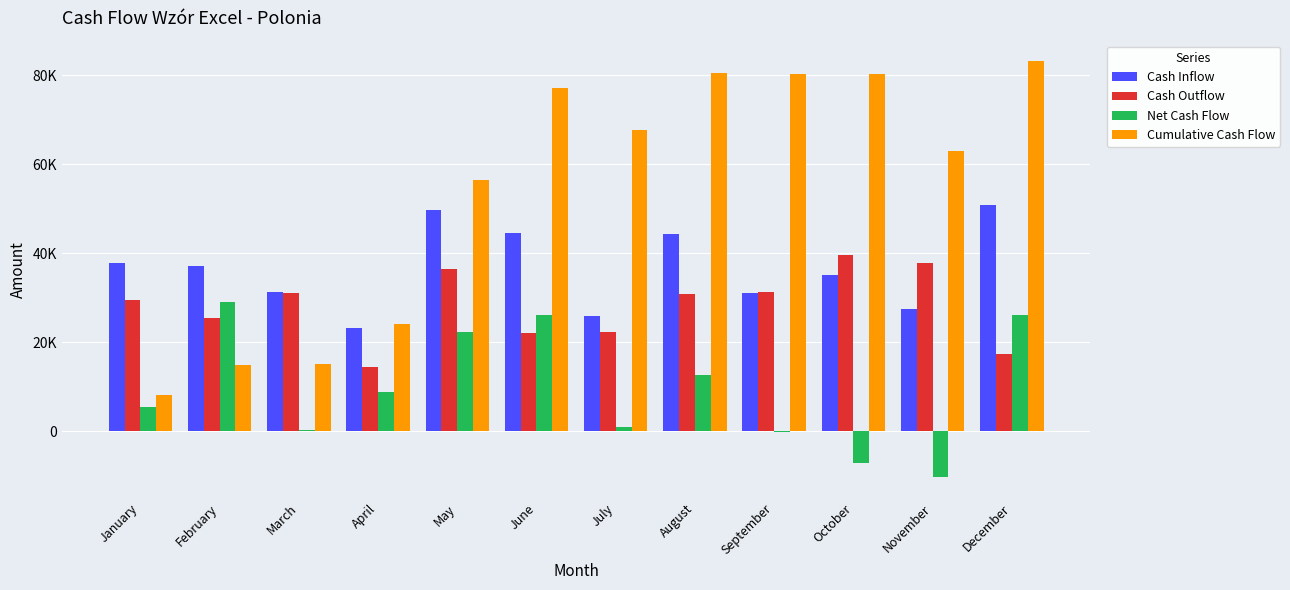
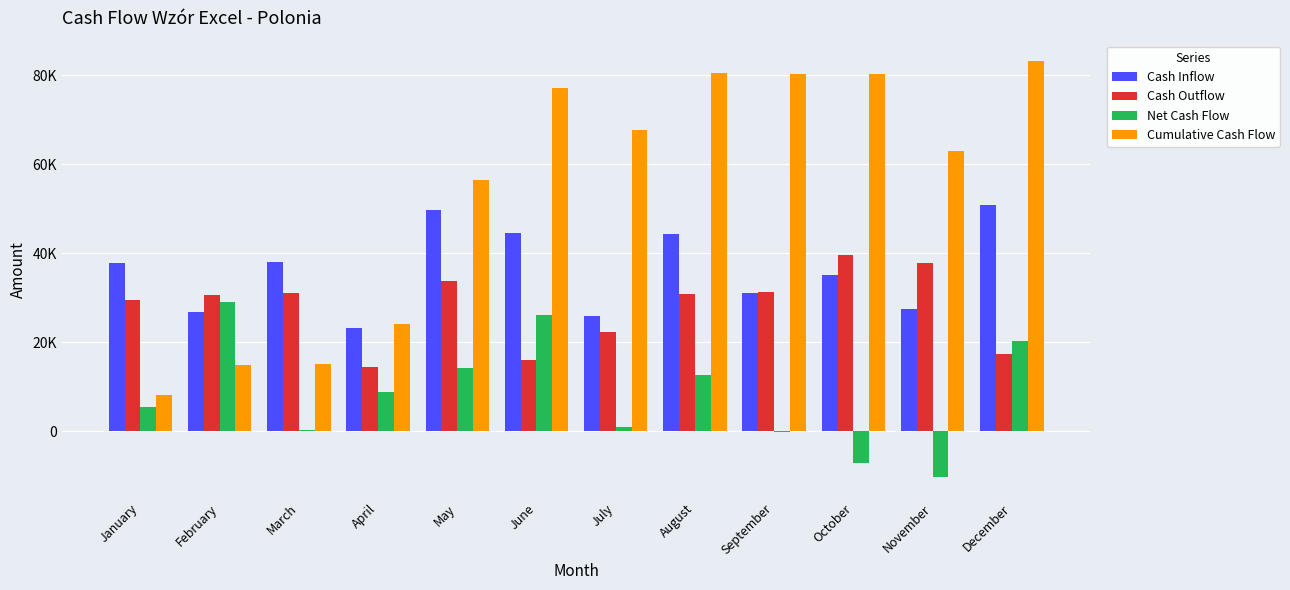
  {
    "Cash Inflow": {
      "January": 38000,
-     "February": 37000,
-     "March": 31000,
+     "February": 27000,
+     "March": 38000,
      "April": 23000,
      "May": 50000,
      "June": 45000,
      "July": 26000,
      "August": 44000,
      "September": 31000,
      "October": 35000,
      "November": 28000,
      "December": 51000
    },
    "Cash Outflow": {
      "January": 30000,
-     "February": 25000,
+     "February": 31000,
      "March": 31000,
      "April": 14000,
-     "May": 37000,
-     "June": 22000,
+     "May": 34000,
+     "June": 16000,
      "July": 22000,
      "August": 31000,
      "September": 31000,
      "October": 40000,
      "November": 38000,
      "December": 17000
    },
    "Net Cash Flow": {
      "January": 5000,
      "February": 29000,
      "April": 9000,
-     "May": 22000,
+     "May": 14000,
      "June": 26000,
      "July": 1000,
      "August": 13000,
      "October": -7000,
      "November": -10000,
-     "December": 26000
+     "December": 20000
    },
    "Cumulative Cash Flow": {
      "January": 8000,
      "February": 15000,
      "March": 15000,
      "April": 24000,
      "May": 56000,
      "June": 77000,
      "July": 68000,
      "August": 80000,
      "September": 80000,
      "October": 80000,
      "November": 63000,
      "December": 83000
    }
  }
